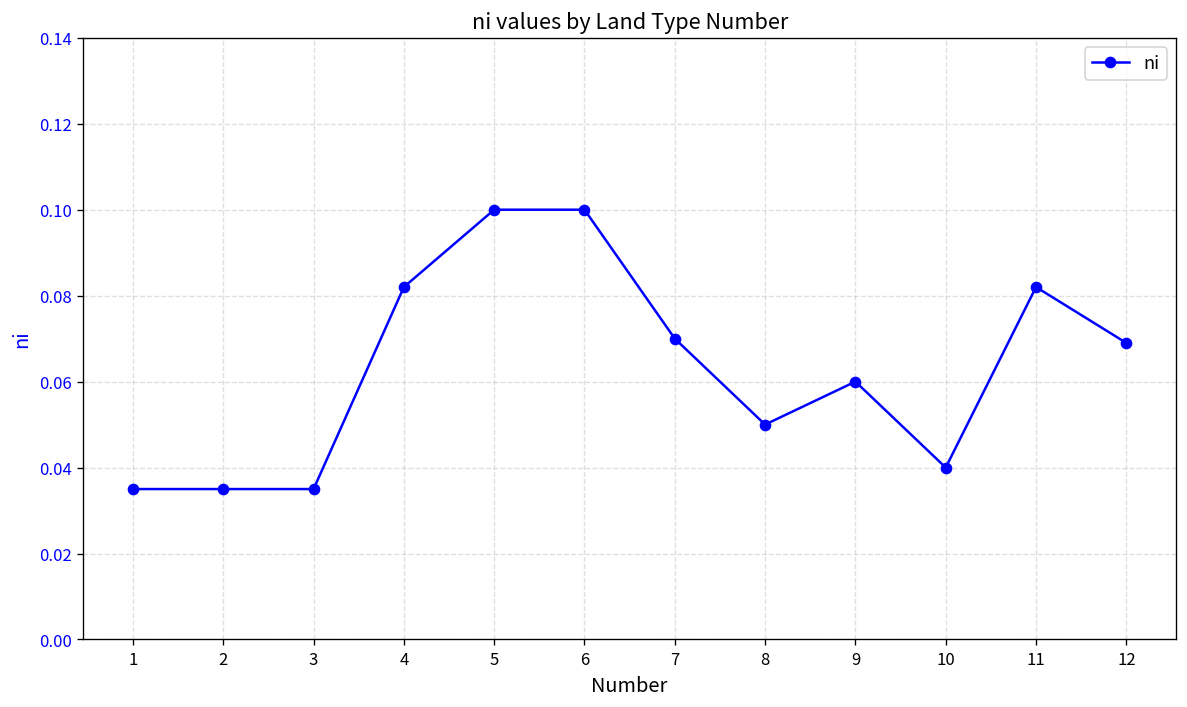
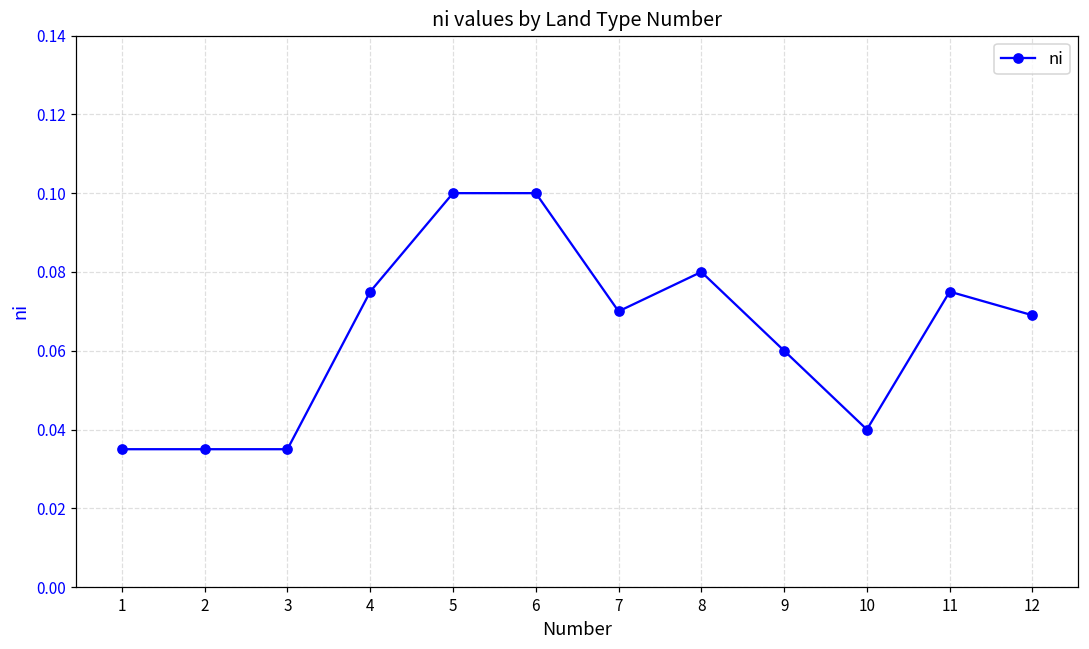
  {
    "1": 0.035,
    "2": 0.035,
    "3": 0.035,
-   "4": 0.082,
+   "4": 0.075,
    "5": 0.100,
    "6": 0.100,
    "7": 0.070,
-   "8": 0.05,
+   "8": 0.08,
    "9": 0.060,
    "10": 0.040,
-   "11": 0.082,
+   "11": 0.075,
    "12": 0.069
  }
